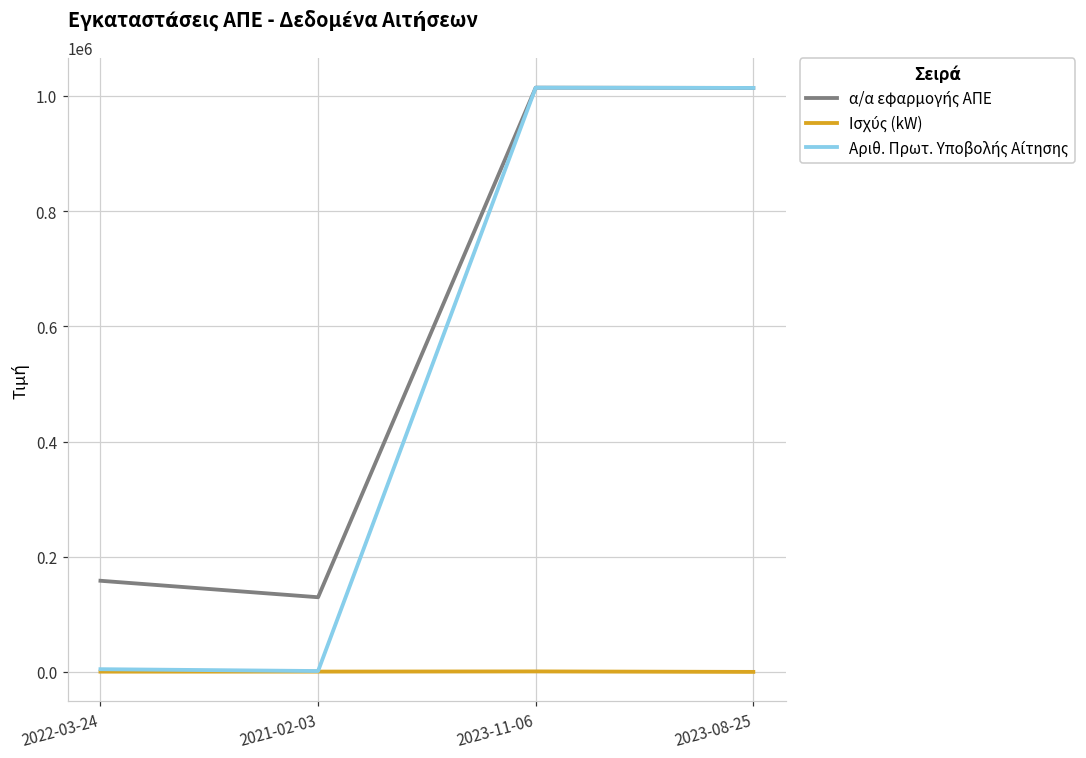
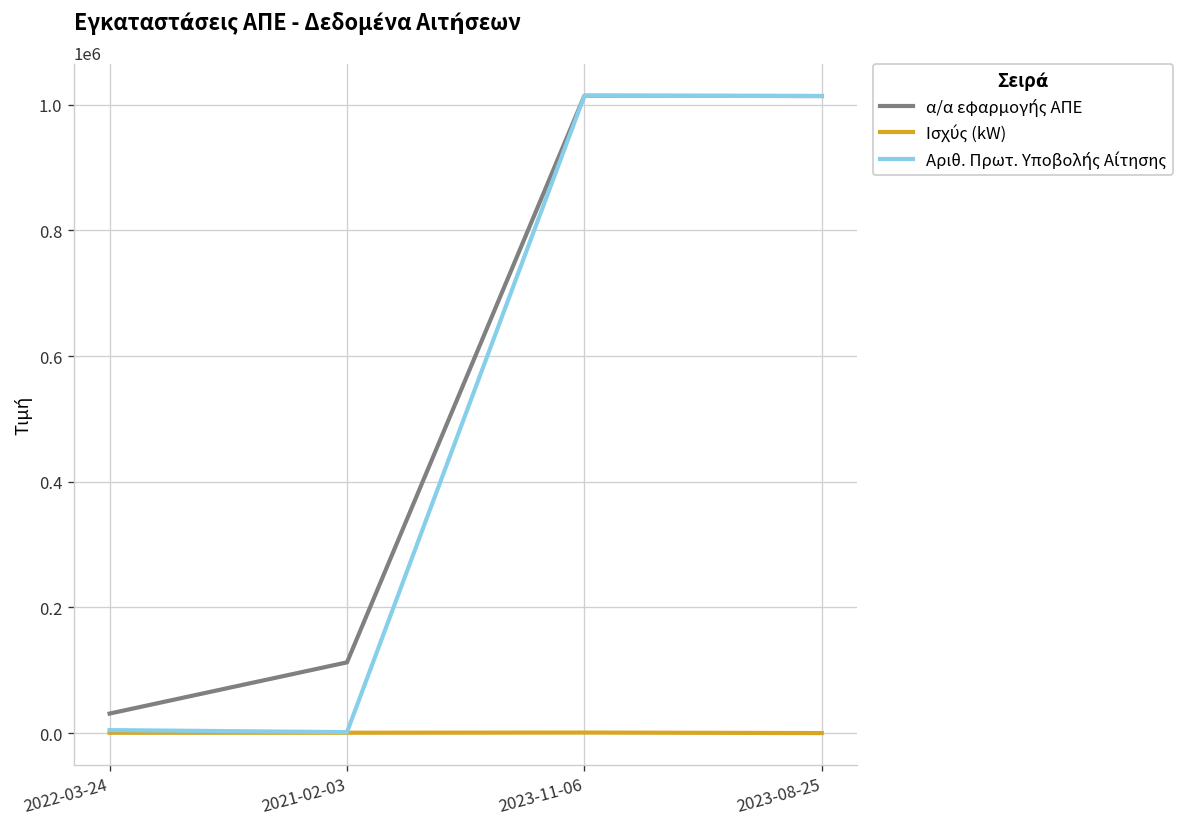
  {
    "α/α εφαρμογής ΑΠΕ": {
-     "2022-03-24": 160000,
-     "2021-02-03": 130000
+     "2022-03-24": 30000,
+     "2021-02-03": 110000
    },
    "Ισχύς (kW)": {
      "2023-11-06": 0,
      "2023-08-25": 0
    }
  }
